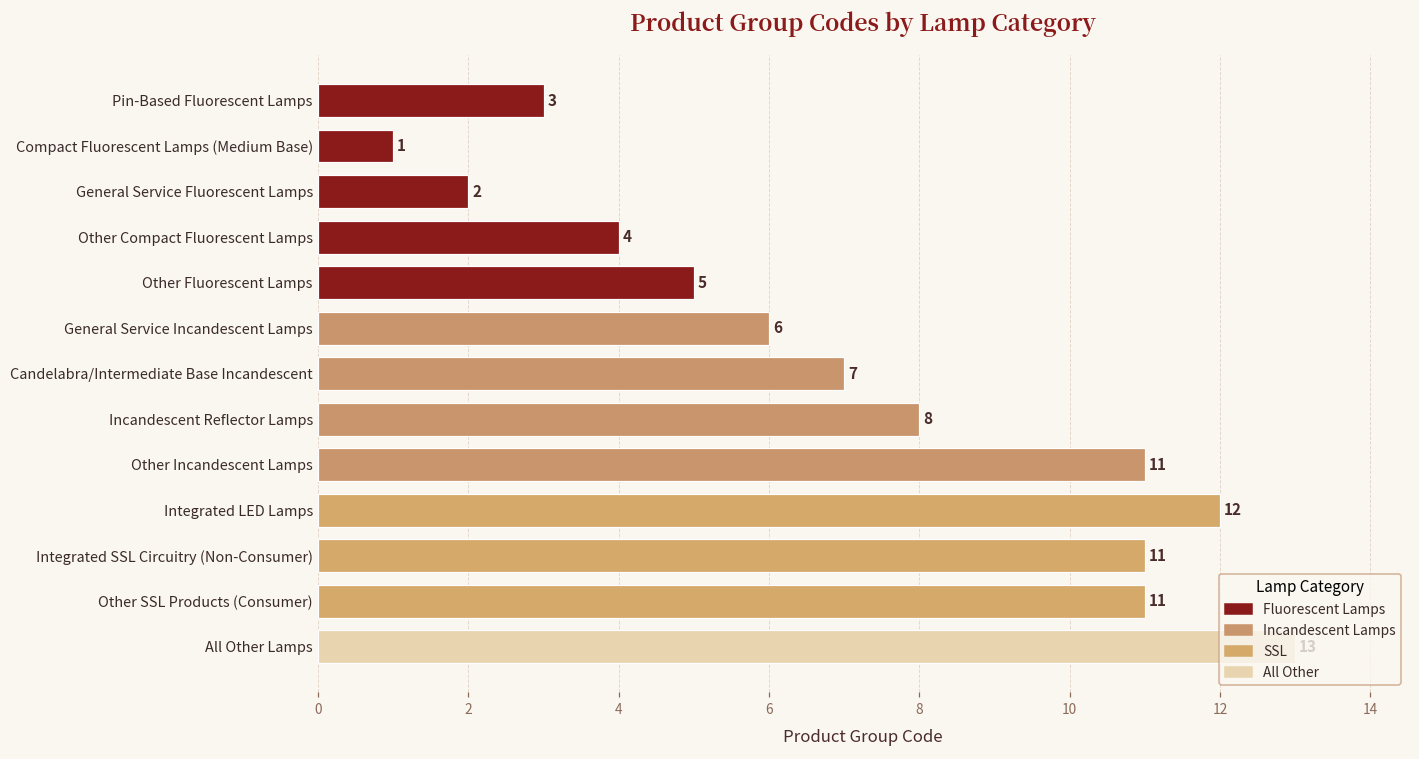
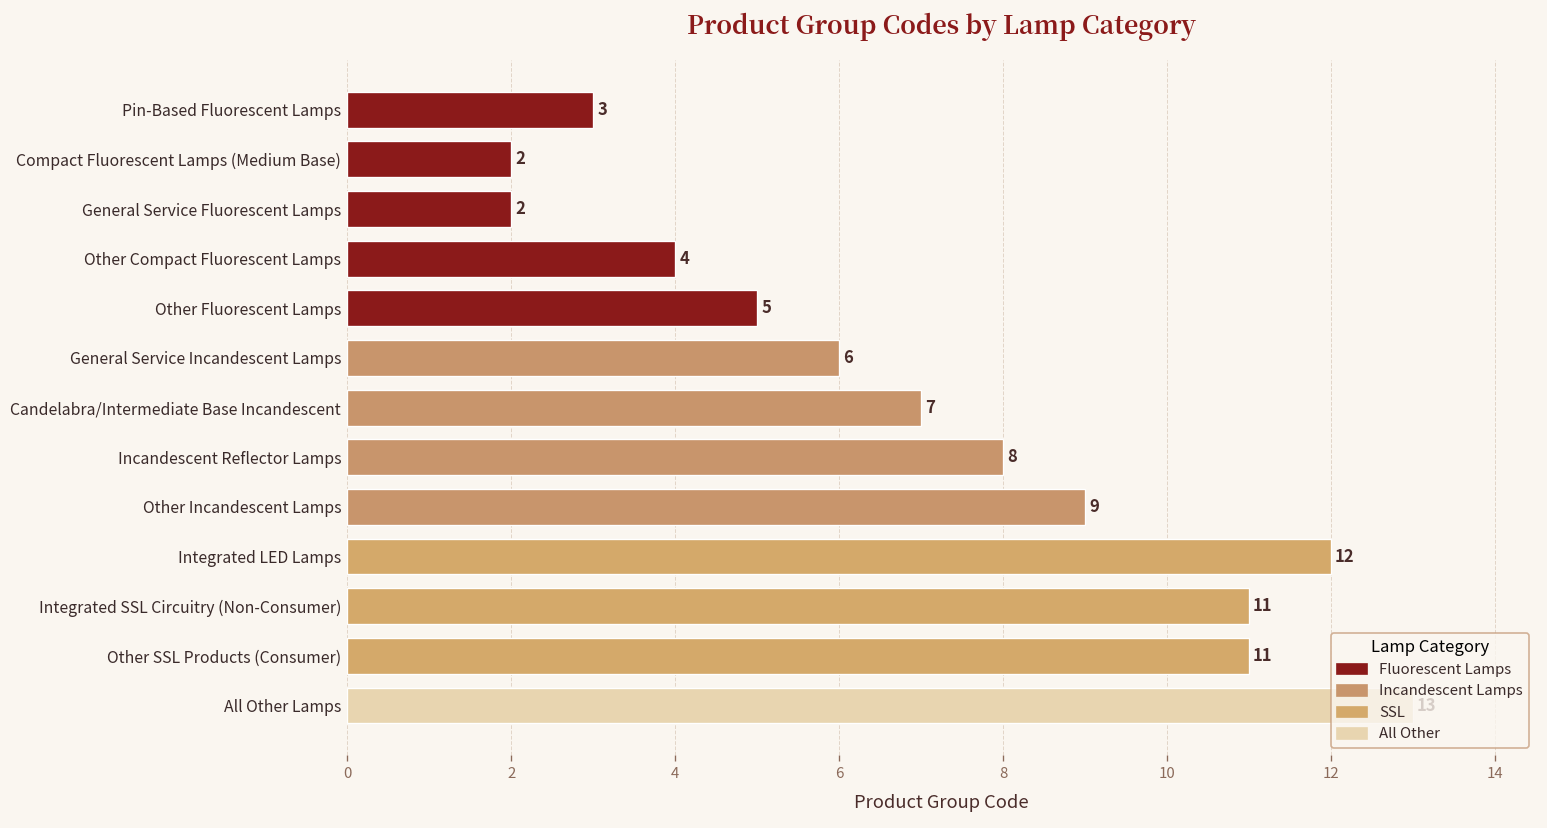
  {
    "Pin-Based Fluorescent Lamps": 3,
-   "Compact Fluorescent Lamps (Medium Base)": 1,
+   "Compact Fluorescent Lamps (Medium Base)": 2,
    "General Service Fluorescent Lamps": 2,
    "Other Compact Fluorescent Lamps": 4,
    "Other Fluorescent Lamps": 5,
    "General Service Incandescent Lamps": 6,
    "Candelabra/Intermediate Base Incandescent": 7,
    "Incandescent Reflector Lamps": 8,
-   "Other Incandescent Lamps": 11,
+   "Other Incandescent Lamps": 9,
    "Integrated LED Lamps": 12,
    "Integrated SSL Circuitry (Non-Consumer)": 11,
    "Other SSL Products (Consumer)": 11
  }
